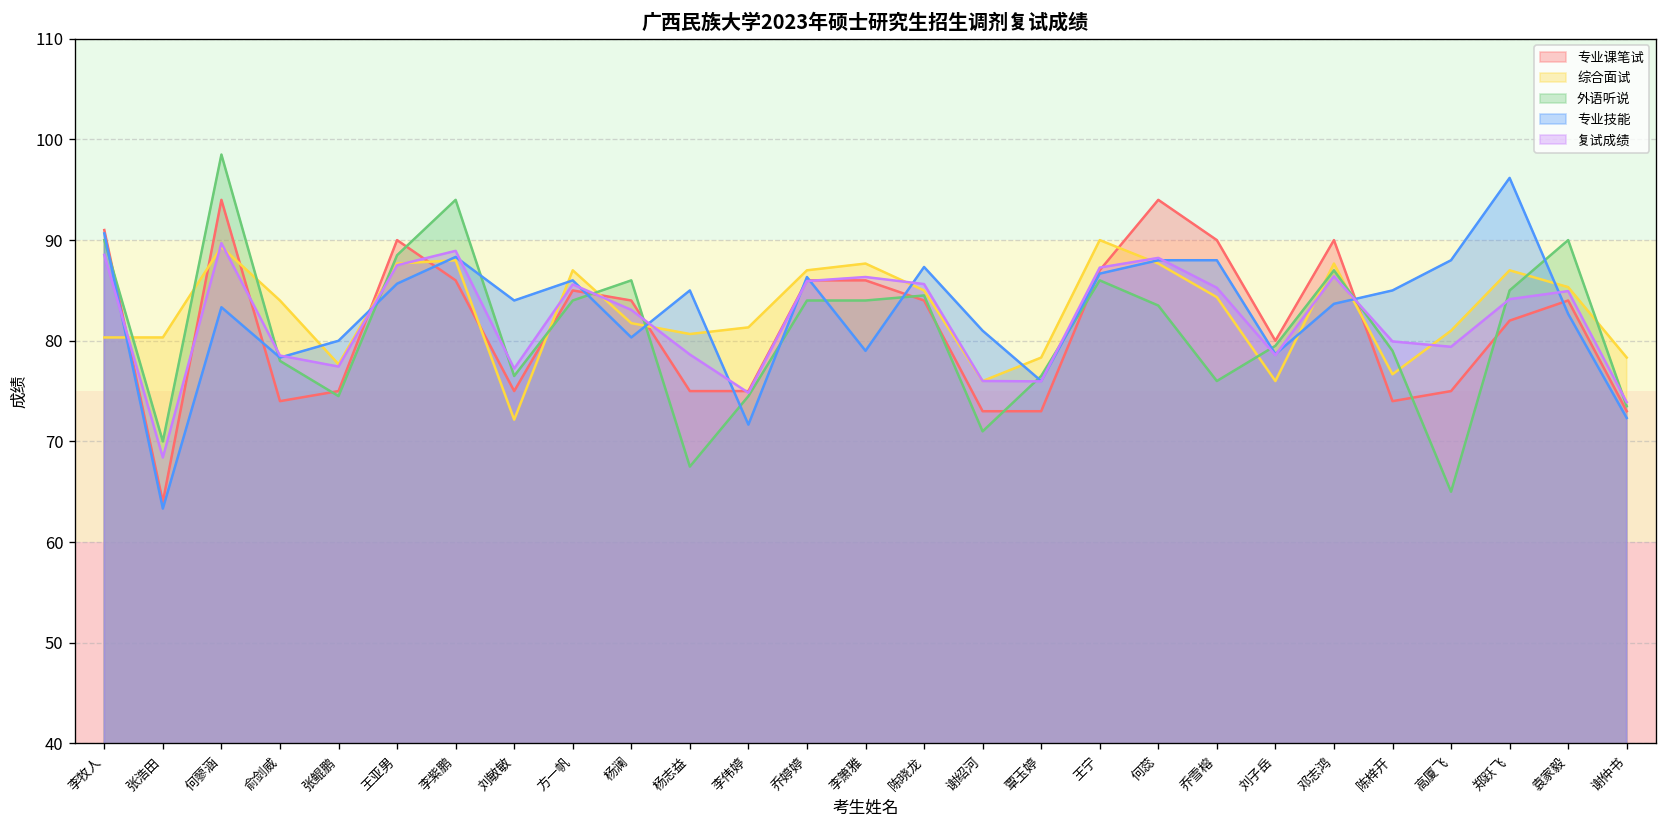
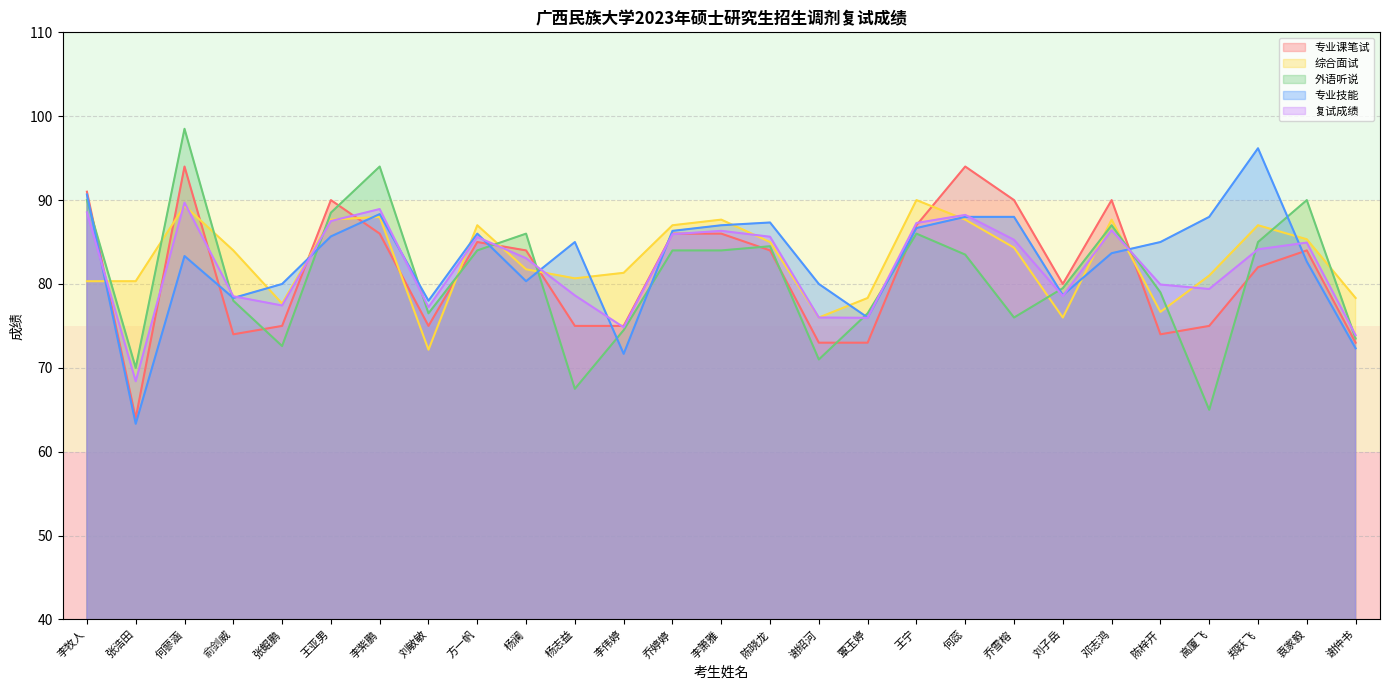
  {
    "专业课笔试": {
      "李牧人": 91,
      "张浩田": 64,
      "何蓼涵": 94,
      "俞剑威": 74,
      "张鲲鹏": 75,
      "王亚男": 90,
      "李紫鹏": 86,
      "刘敏敏": 75,
      "方一帆": 85,
      "杨澜": 84,
      "杨志益": 75,
      "李箫雅": 86,
      "陈晓龙": 84,
      "谢绍河": 73,
      "覃玉婷": 73,
      "何蕊": 94,
      "乔雪榕": 90,
      "刘子岳": 80,
      "邓志鸿": 90,
      "陈梓开": 74,
      "高厦飞": 75,
      "郑跃飞": 82,
      "袁家毅": 84,
      "谢仲书": 73
    },
    "综合面试": {
      "李牧人": 80,
      "张浩田": 80,
      "何蓼涵": 89,
      "俞剑威": 84,
      "李紫鹏": 88,
      "刘敏敏": 72,
      "方一帆": 87,
      "杨澜": 82,
      "杨志益": 81,
      "李伟婷": 81,
      "乔婷婷": 87,
      "李箫雅": 88,
      "陈晓龙": 85,
      "覃玉婷": 78,
      "王宁": 90,
      "何蕊": 88,
      "乔雪榕": 84,
      "刘子岳": 76,
      "邓志鸿": 88,
      "陈梓开": 77,
      "高厦飞": 81,
      "郑跃飞": 87,
      "袁家毅": 85,
      "谢仲书": 78
    },
    "外语听说": {
      "李牧人": 90,
      "张浩田": 70,
      "何蓼涵": 99,
      "俞剑威": 78,
-     "张鲲鹏": 75,
+     "张鲲鹏": 73,
      "王亚男": 89,
      "李紫鹏": 94,
      "刘敏敏": 77,
      "方一帆": 84,
      "杨澜": 86,
      "杨志益": 68,
      "李伟婷": 75,
      "乔婷婷": 84,
      "李箫雅": 84,
      "陈晓龙": 85,
      "谢绍河": 71,
      "覃玉婷": 77,
      "王宁": 86,
      "何蕊": 84,
      "乔雪榕": 76,
      "刘子岳": 80,
      "邓志鸿": 87,
      "陈梓开": 79,
      "高厦飞": 65,
      "郑跃飞": 85,
      "袁家毅": 90,
      "谢仲书": 74
    },
    "专业技能": {
      "李牧人": 91,
      "张浩田": 63,
      "何蓼涵": 83,
      "张鲲鹏": 80,
      "王亚男": 86,
      "李紫鹏": 88,
-     "刘敏敏": 84,
+     "刘敏敏": 78,
      "方一帆": 86,
      "杨澜": 80,
      "杨志益": 85,
      "李伟婷": 72,
      "乔婷婷": 86,
-     "李箫雅": 79,
+     "李箫雅": 87,
      "陈晓龙": 87,
-     "谢绍河": 81,
+     "谢绍河": 80,
      "王宁": 87,
      "乔雪榕": 88,
      "邓志鸿": 84,
      "陈梓开": 85,
      "高厦飞": 88,
      "郑跃飞": 96,
      "袁家毅": 83,
      "谢仲书": 72
    },
    "复试成绩": {
      "李牧人": 89,
      "张浩田": 68,
      "何蓼涵": 90,
      "李紫鹏": 89,
      "刘敏敏": 77,
      "方一帆": 86,
      "杨澜": 83,
      "杨志益": 79,
      "李箫雅": 86,
      "陈晓龙": 86,
      "乔雪榕": 85,
      "邓志鸿": 86,
      "陈梓开": 80,
      "高厦飞": 79,
      "郑跃飞": 84,
      "袁家毅": 85,
      "谢仲书": 74
    }
  }
